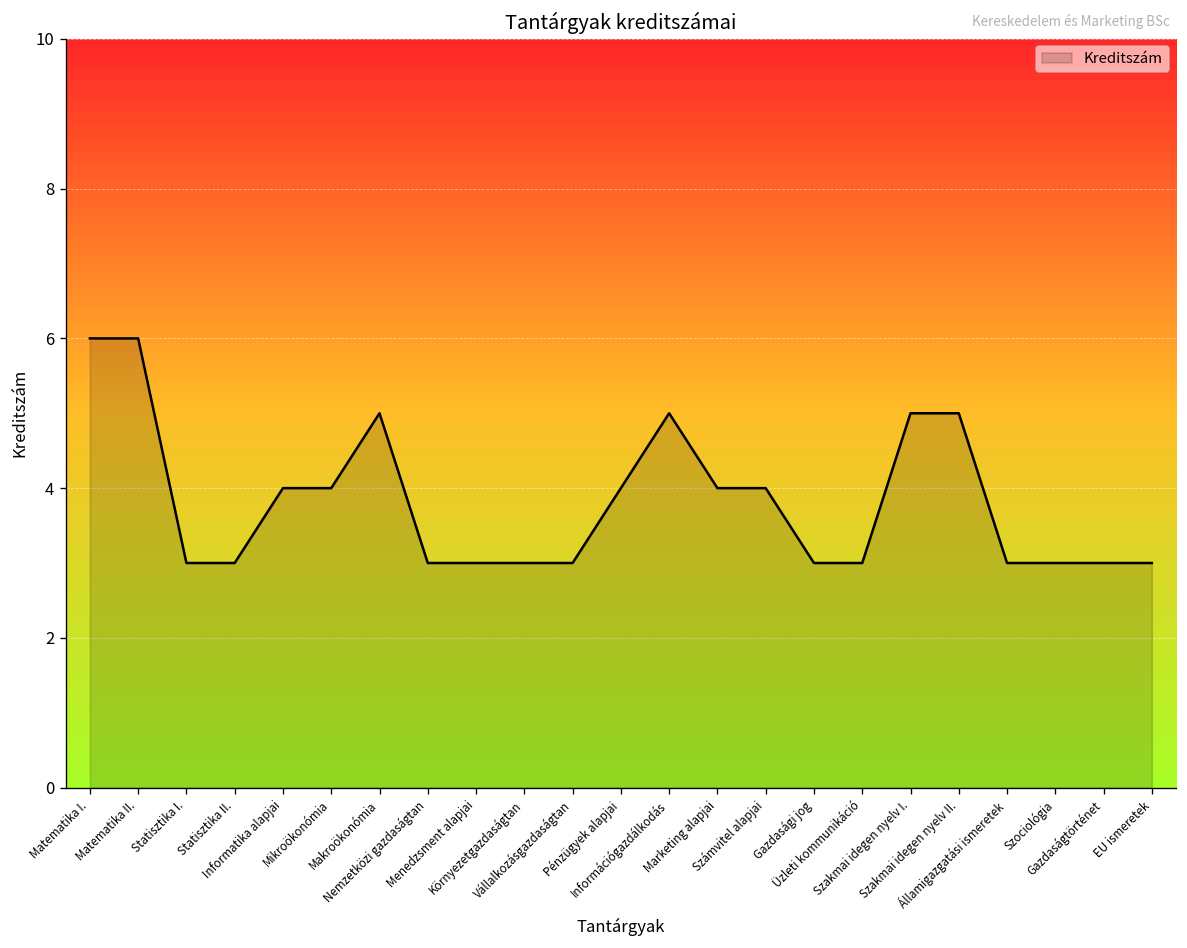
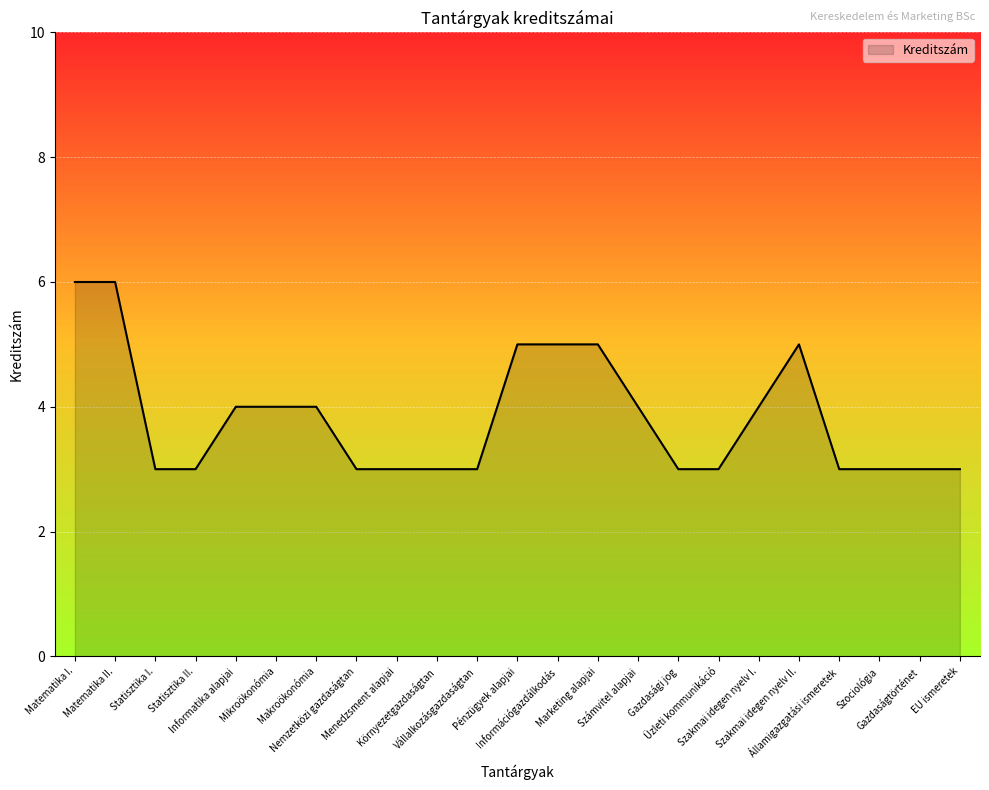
  {
    "Matematika I.": 6,
    "Matematika II.": 6,
    "Statisztika I.": 3,
    "Statisztika II.": 3,
    "Informatika alapjai": 4,
    "Mikroökonómia": 4,
-   "Makroökonómia": 5,
+   "Makroökonómia": 4,
    "Nemzetközi gazdaságtan": 3,
    "Menedzsment alapjai": 3,
    "Környezetgazdaságtan": 3,
    "Vállalkozásgazdaságtan": 3,
-   "Pénzügyek alapjai": 4,
+   "Pénzügyek alapjai": 5,
    "Információgazdálkodás": 5,
-   "Marketing alapjai": 4,
+   "Marketing alapjai": 5,
    "Számvitel alapjai": 4,
    "Gazdasági jog": 3,
    "Üzleti kommunikáció": 3,
-   "Szakmai idegen nyelv I.": 5,
+   "Szakmai idegen nyelv I.": 4,
    "Szakmai idegen nyelv II.": 5,
    "Államigazgatási ismeretek": 3,
    "Szociológia": 3,
    "Gazdaságtörténet": 3,
    "EU ismeretek": 3
  }
